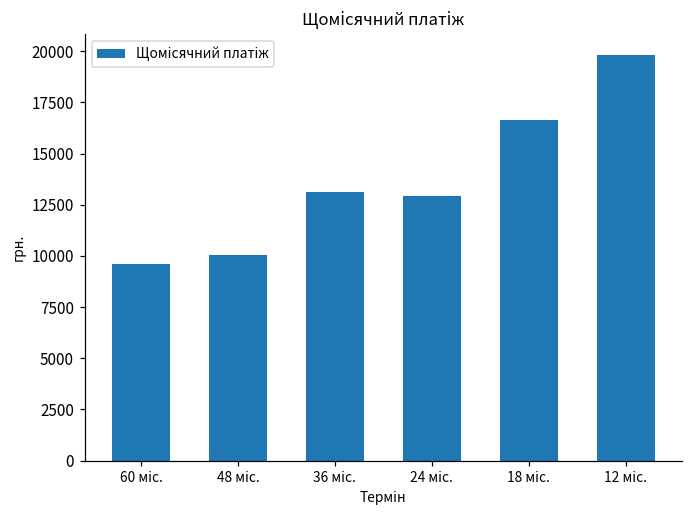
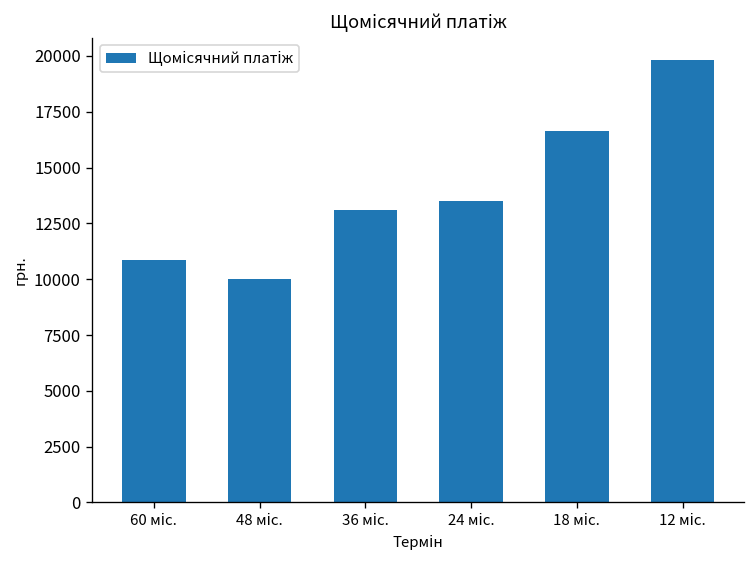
  {
-   "60 міс.": 9600,
+   "60 міс.": 10800,
    "48 міс.": 10000,
    "36 міс.": 13100,
-   "24 міс.": 12900,
+   "24 міс.": 13500,
    "18 міс.": 16600,
    "12 міс.": 19800
  }
